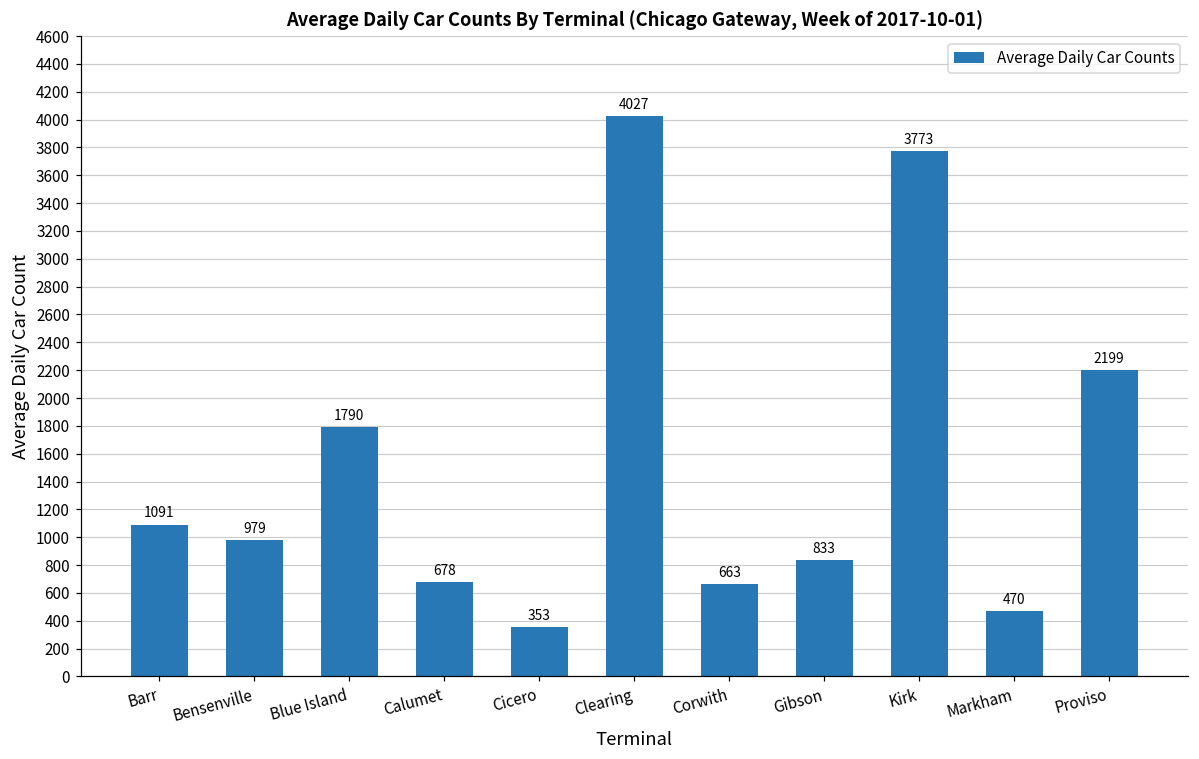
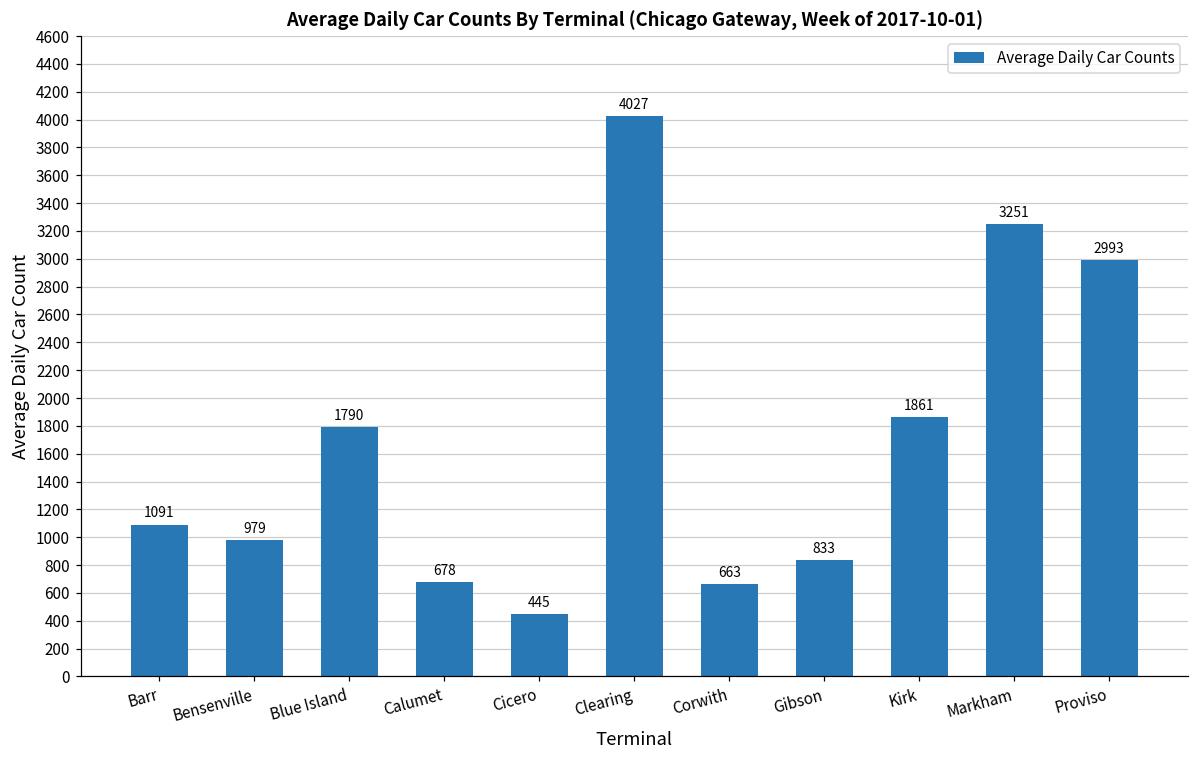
  {
    "Barr": 1091,
    "Bensenville": 979,
    "Blue Island": 1790,
    "Calumet": 678,
-   "Cicero": 353,
+   "Cicero": 445,
    "Clearing": 4027,
    "Corwith": 663,
    "Gibson": 833,
-   "Kirk": 3773,
-   "Markham": 470,
-   "Proviso": 2199
+   "Kirk": 1861,
+   "Markham": 3251,
+   "Proviso": 2993
  }
